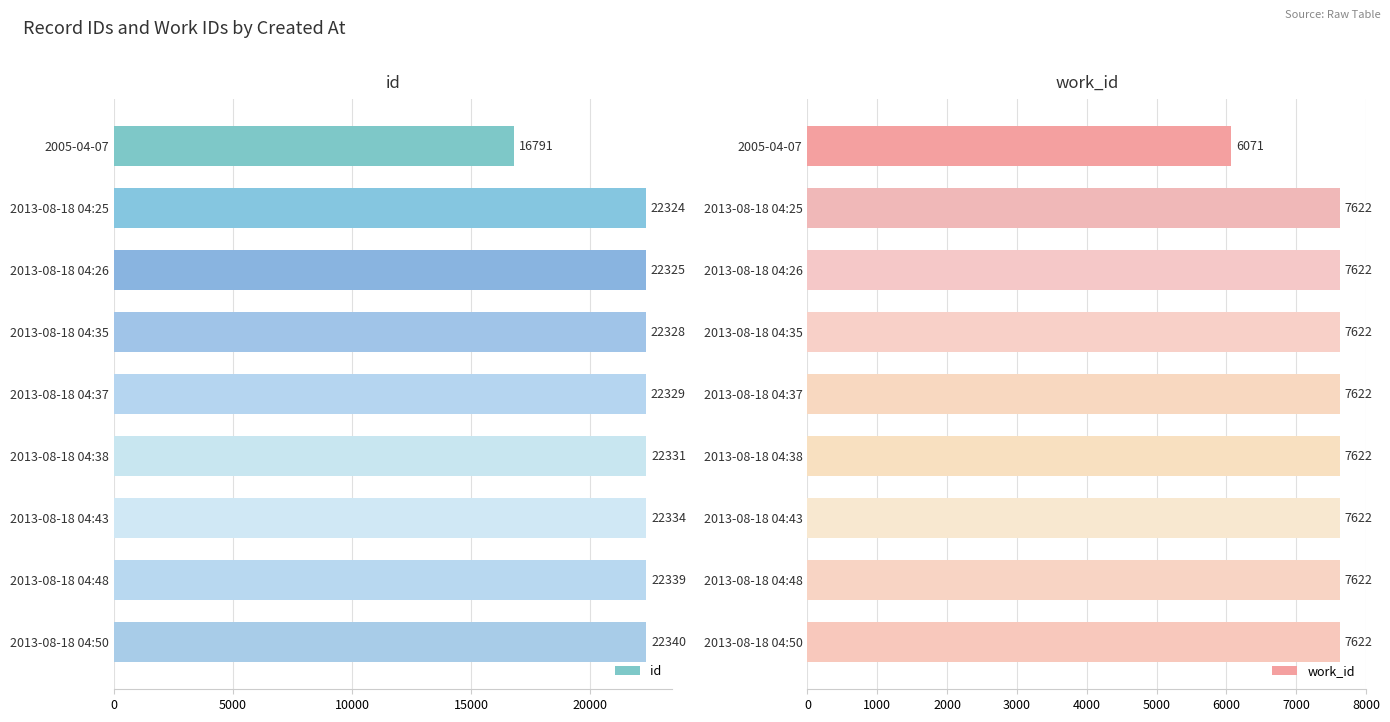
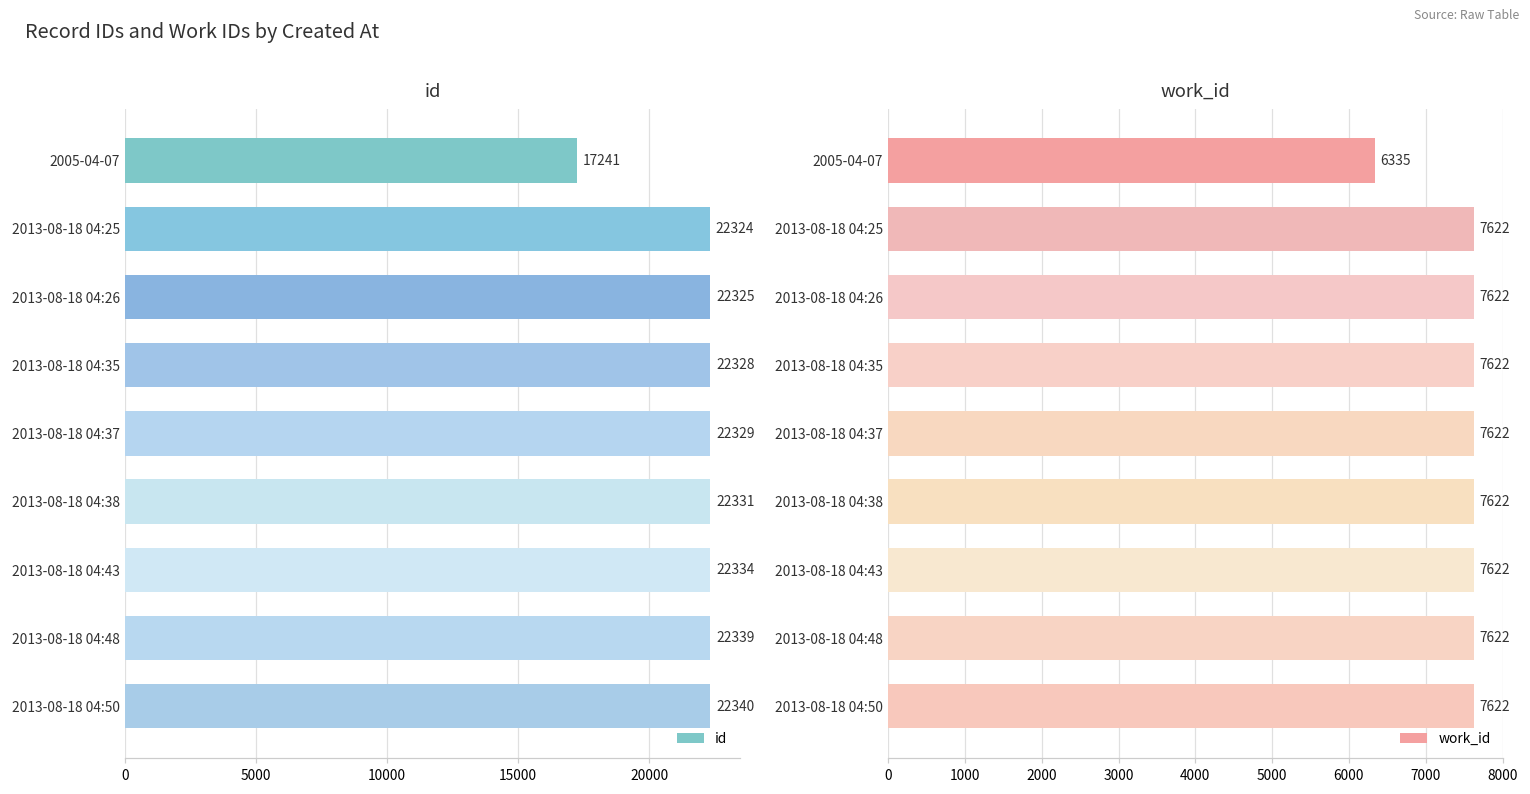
  {
    "id": {
-     "2005-04-07": 16791,
+     "2005-04-07": 17241,
      "2013-08-18 04:25": 22324,
      "2013-08-18 04:26": 22325,
      "2013-08-18 04:35": 22328,
      "2013-08-18 04:37": 22329,
      "2013-08-18 04:38": 22331,
      "2013-08-18 04:43": 22334,
      "2013-08-18 04:48": 22339,
      "2013-08-18 04:50": 22340
    },
    "work_id": {
-     "2005-04-07": 6071,
+     "2005-04-07": 6335,
      "2013-08-18 04:25": 7622,
      "2013-08-18 04:26": 7622,
      "2013-08-18 04:35": 7622,
      "2013-08-18 04:37": 7622,
      "2013-08-18 04:38": 7622,
      "2013-08-18 04:43": 7622,
      "2013-08-18 04:48": 7622,
      "2013-08-18 04:50": 7622
    }
  }
